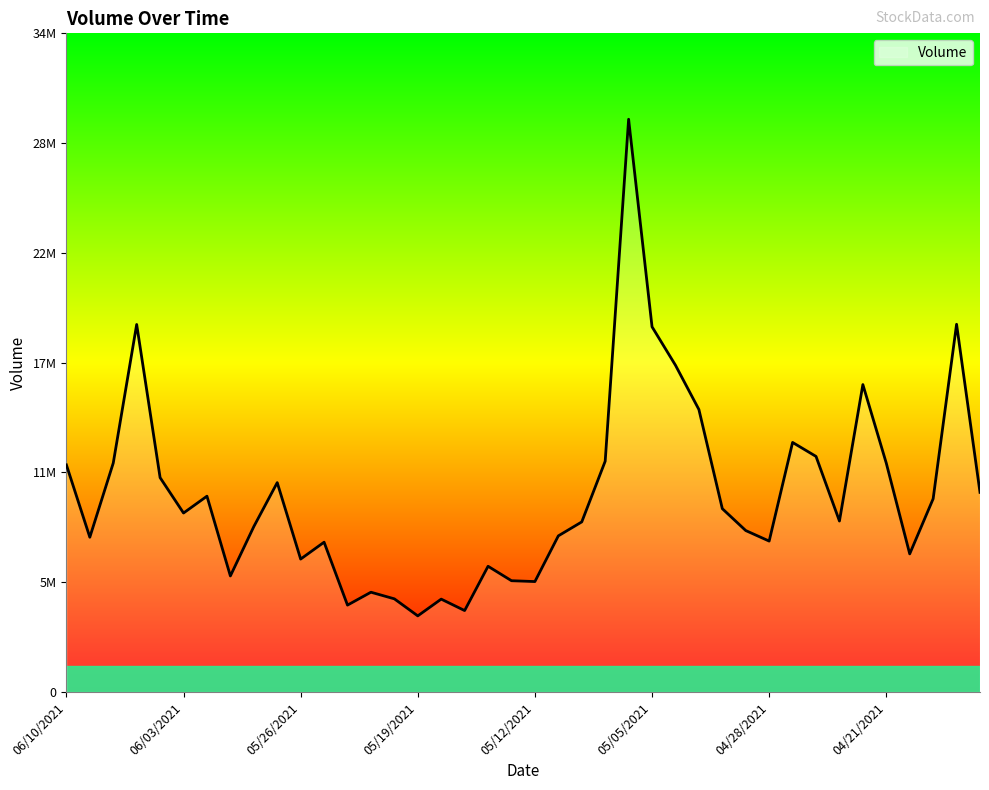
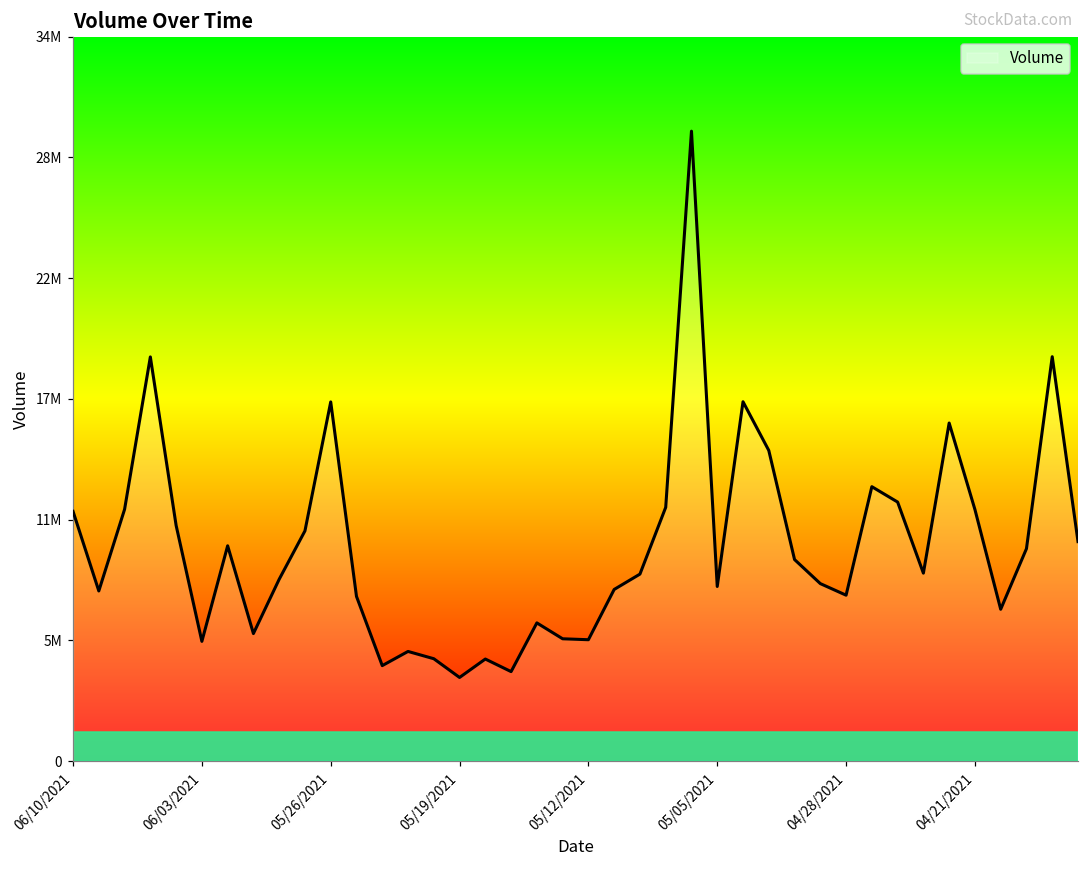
  {
    "06/10/2021": 11800000,
-   "06/03/2021": 9300000,
-   "05/26/2021": 6900000,
+   "06/03/2021": 5600000,
+   "05/26/2021": 16900000,
    "05/19/2021": 3900000,
    "05/12/2021": 5700000,
-   "05/05/2021": 18900000,
+   "05/05/2021": 8200000,
    "04/28/2021": 7800000,
    "04/21/2021": 11900000
  }
